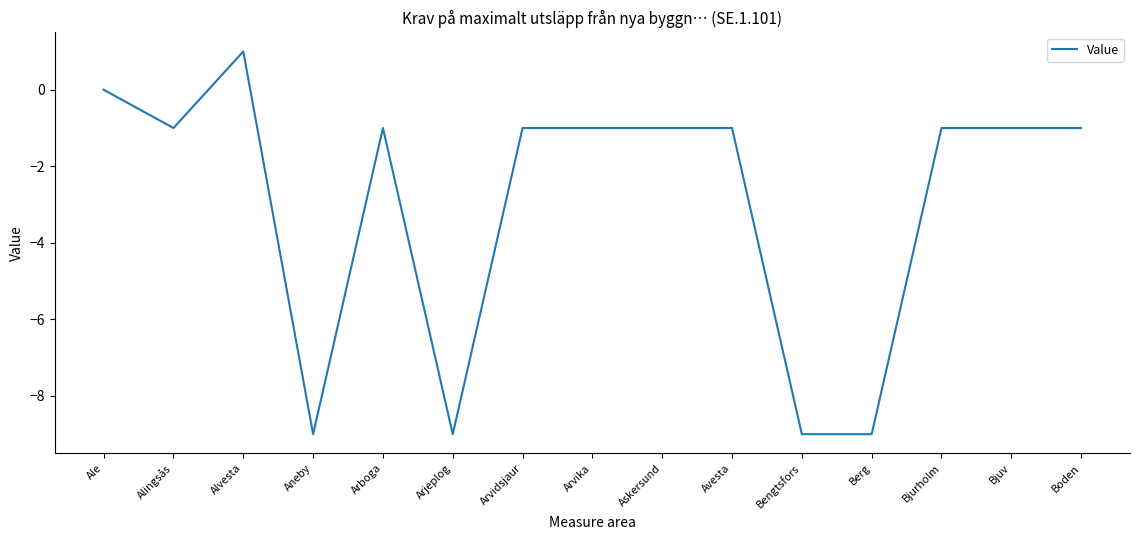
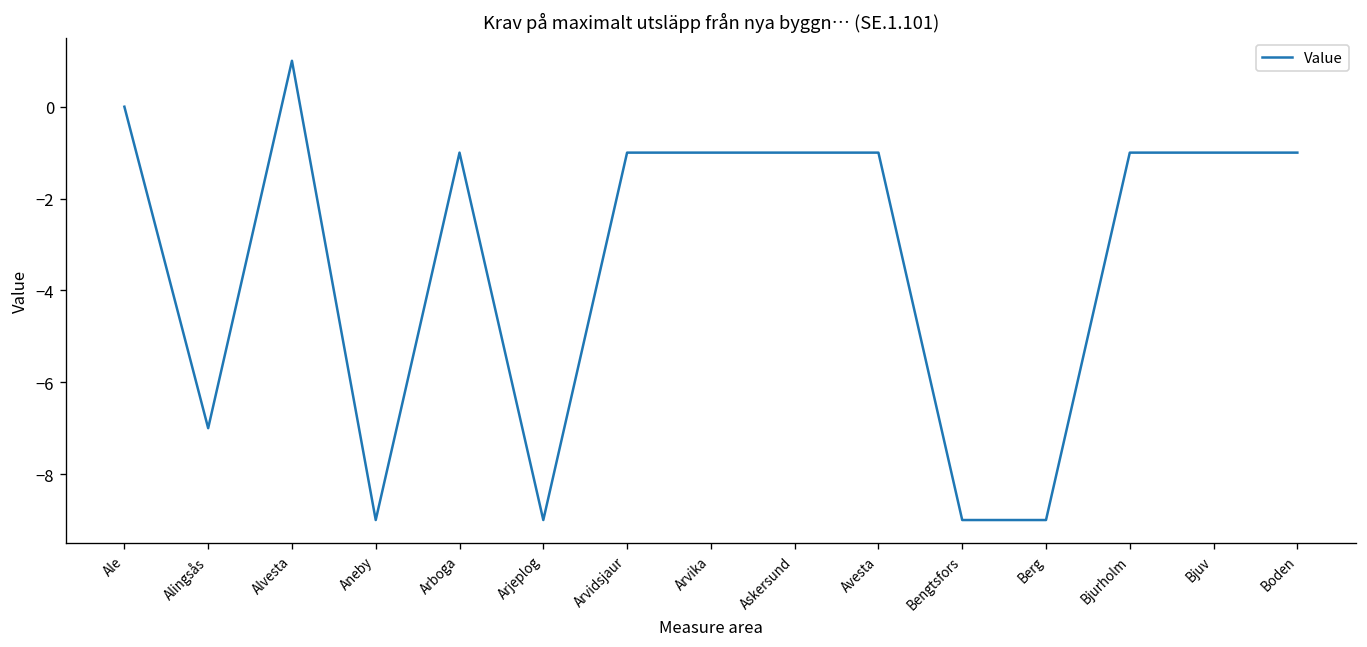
  {
    "Ale": 0,
-   "Alingsås": -1,
+   "Alingsås": -7,
    "Alvesta": 1,
    "Aneby": -9,
    "Arboga": -1,
    "Arjeplog": -9,
    "Arvidsjaur": -1,
    "Arvika": -1,
    "Askersund": -1,
    "Avesta": -1,
    "Bengtsfors": -9,
    "Berg": -9,
    "Bjurholm": -1,
    "Bjuv": -1,
    "Boden": -1
  }
